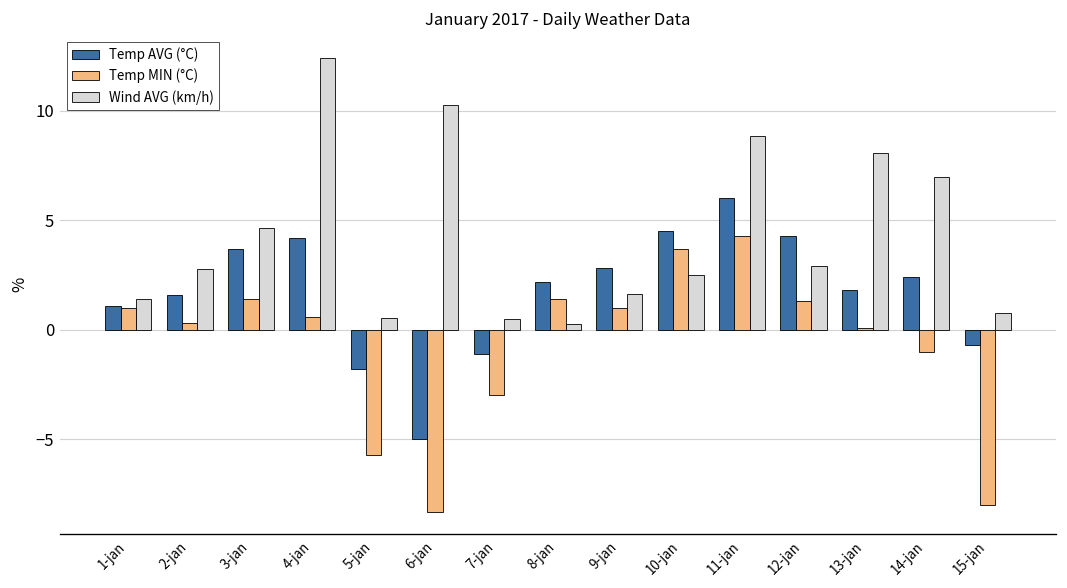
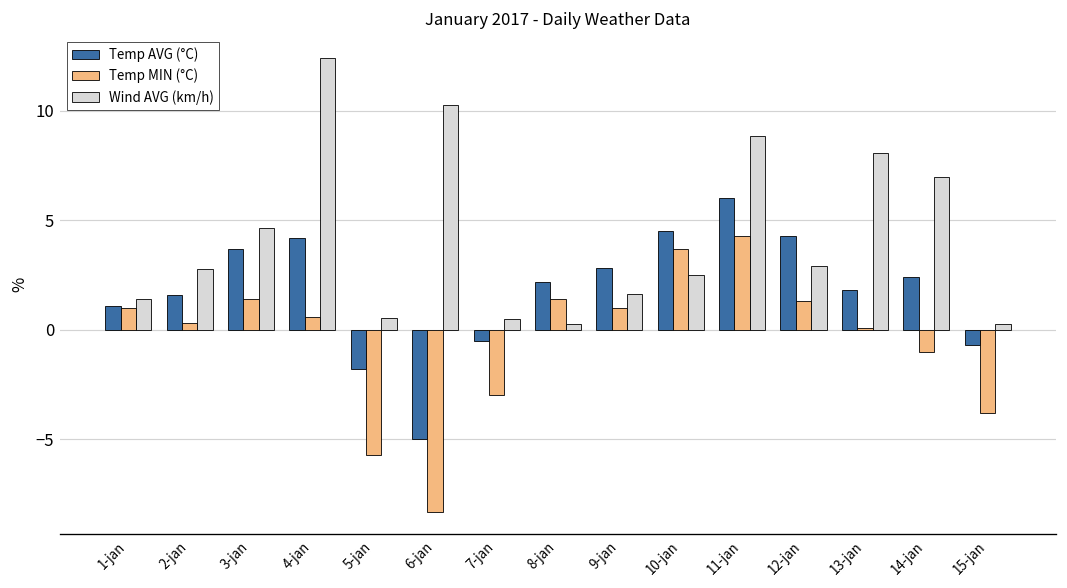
  {
    "Temp AVG (°C)": {
      "1-jan": 1.1,
      "2-jan": 1.6,
      "3-jan": 3.7,
      "4-jan": 4.2,
      "5-jan": -1.8,
      "6-jan": -5.0,
-     "7-jan": -1.1,
+     "7-jan": -0.5,
      "8-jan": 2.2,
      "9-jan": 2.8,
      "10-jan": 4.5,
      "11-jan": 6.0,
      "12-jan": 4.3,
      "13-jan": 1.8,
      "14-jan": 2.4,
      "15-jan": -0.7
    },
    "Temp MIN (°C)": {
      "1-jan": 1.0,
      "2-jan": 0.3,
      "3-jan": 1.4,
      "4-jan": 0.6,
      "5-jan": -5.7,
      "6-jan": -8.3,
      "7-jan": -3.0,
      "8-jan": 1.4,
      "9-jan": 1.0,
      "10-jan": 3.7,
      "11-jan": 4.3,
      "12-jan": 1.3,
      "14-jan": -1.0,
-     "15-jan": -8.0
+     "15-jan": -3.8
    },
    "Wind AVG (km/h)": {
      "1-jan": 1.4,
      "2-jan": 2.8,
      "3-jan": 4.6,
      "4-jan": 12.4,
      "5-jan": 0.5,
      "6-jan": 10.2,
      "7-jan": 0.5,
      "8-jan": 0.3,
      "9-jan": 1.6,
      "10-jan": 2.5,
      "11-jan": 8.8,
      "12-jan": 2.9,
      "13-jan": 8.1,
      "14-jan": 7.0,
-     "15-jan": 0.8
+     "15-jan": 0.3
    }
  }
